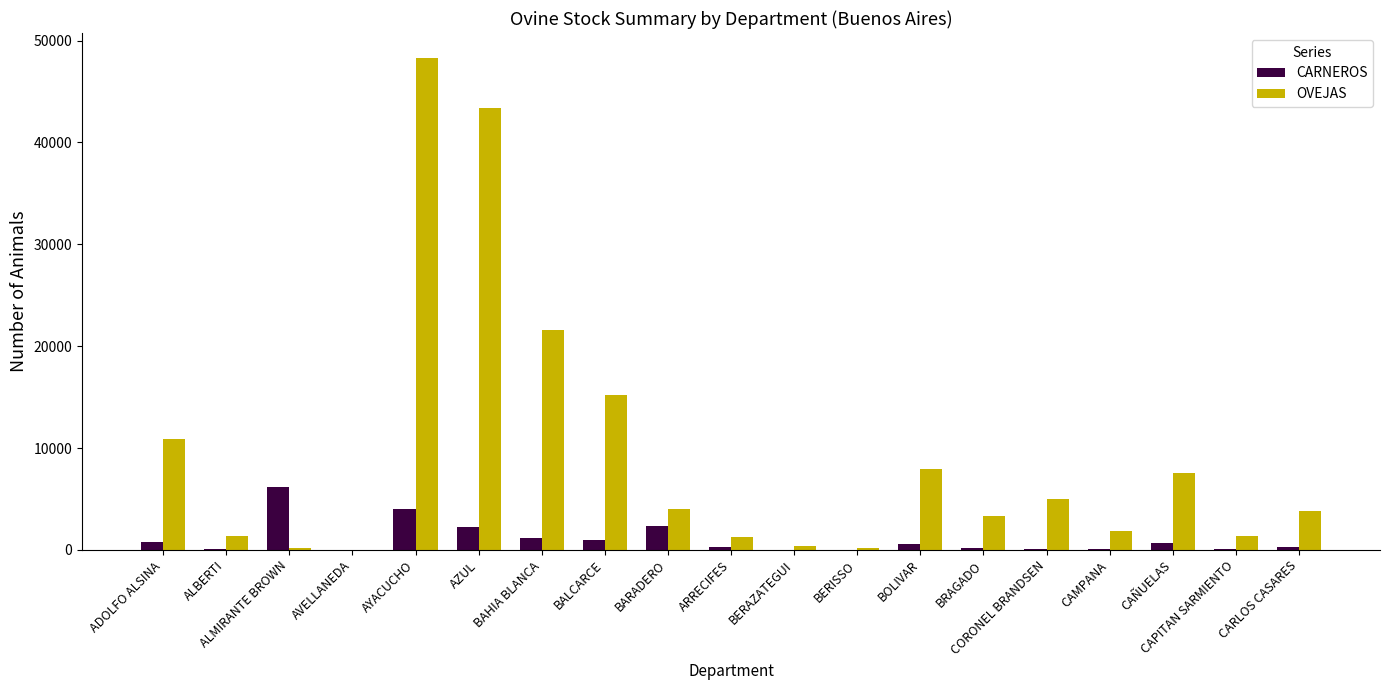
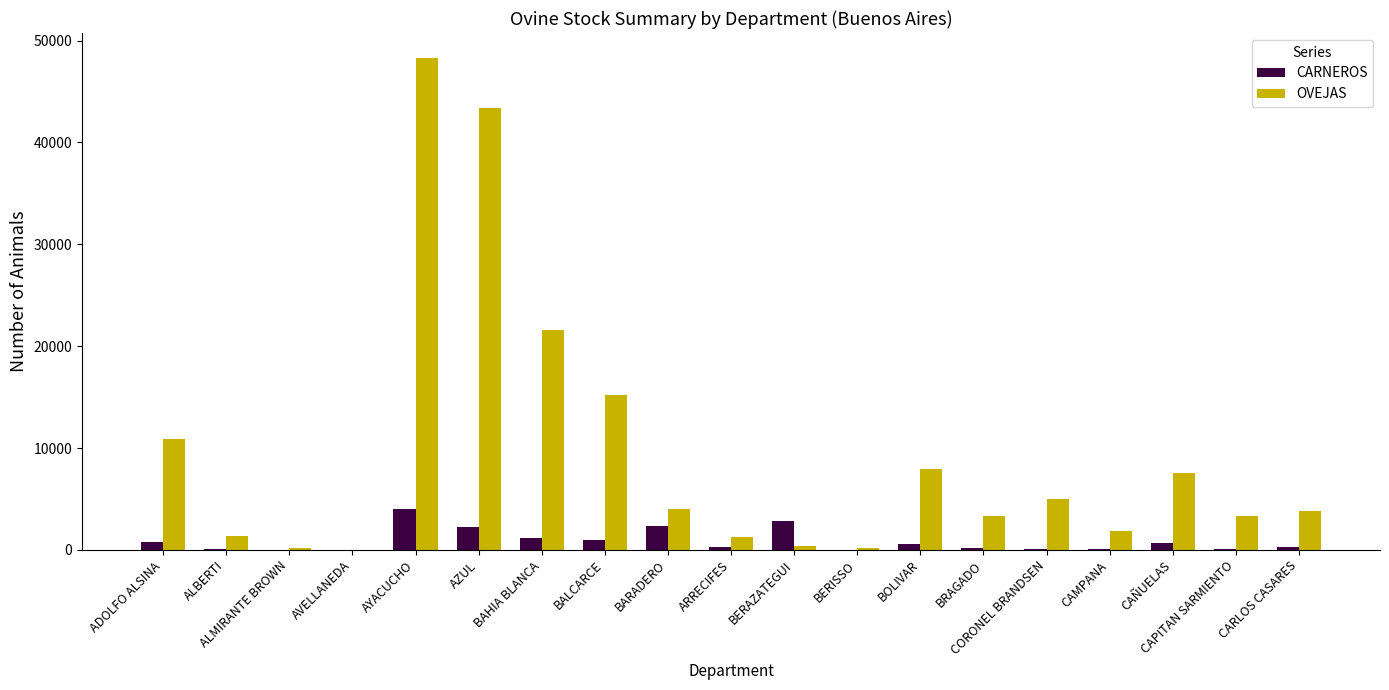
  {
    "CARNEROS": {
      "ADOLFO ALSINA": 700,
-     "ALMIRANTE BROWN": 6100,
+     "ALMIRANTE BROWN": 0,
      "AVELLANEDA": 0,
      "AYACUCHO": 4000,
      "AZUL": 2200,
      "BAHIA BLANCA": 1100,
      "BALCARCE": 900,
      "BARADERO": 2400,
-     "BERAZATEGUI": 0,
+     "BERAZATEGUI": 2800,
      "BOLIVAR": 500,
      "CAÑUELAS": 700,
      "CARLOS CASARES": 300
    },
    "OVEJAS": {
      "ADOLFO ALSINA": 10900,
      "ALBERTI": 1300,
      "AYACUCHO": 48300,
      "AZUL": 43400,
      "BAHIA BLANCA": 21600,
      "BALCARCE": 15200,
      "BARADERO": 4000,
      "ARRECIFES": 1200,
      "BERAZATEGUI": 400,
      "BOLIVAR": 8000,
      "BRAGADO": 3300,
      "CORONEL BRANDSEN": 5000,
      "CAMPANA": 1900,
      "CAÑUELAS": 7500,
-     "CAPITAN SARMIENTO": 1400,
+     "CAPITAN SARMIENTO": 3400,
      "CARLOS CASARES": 3800
    }
  }
